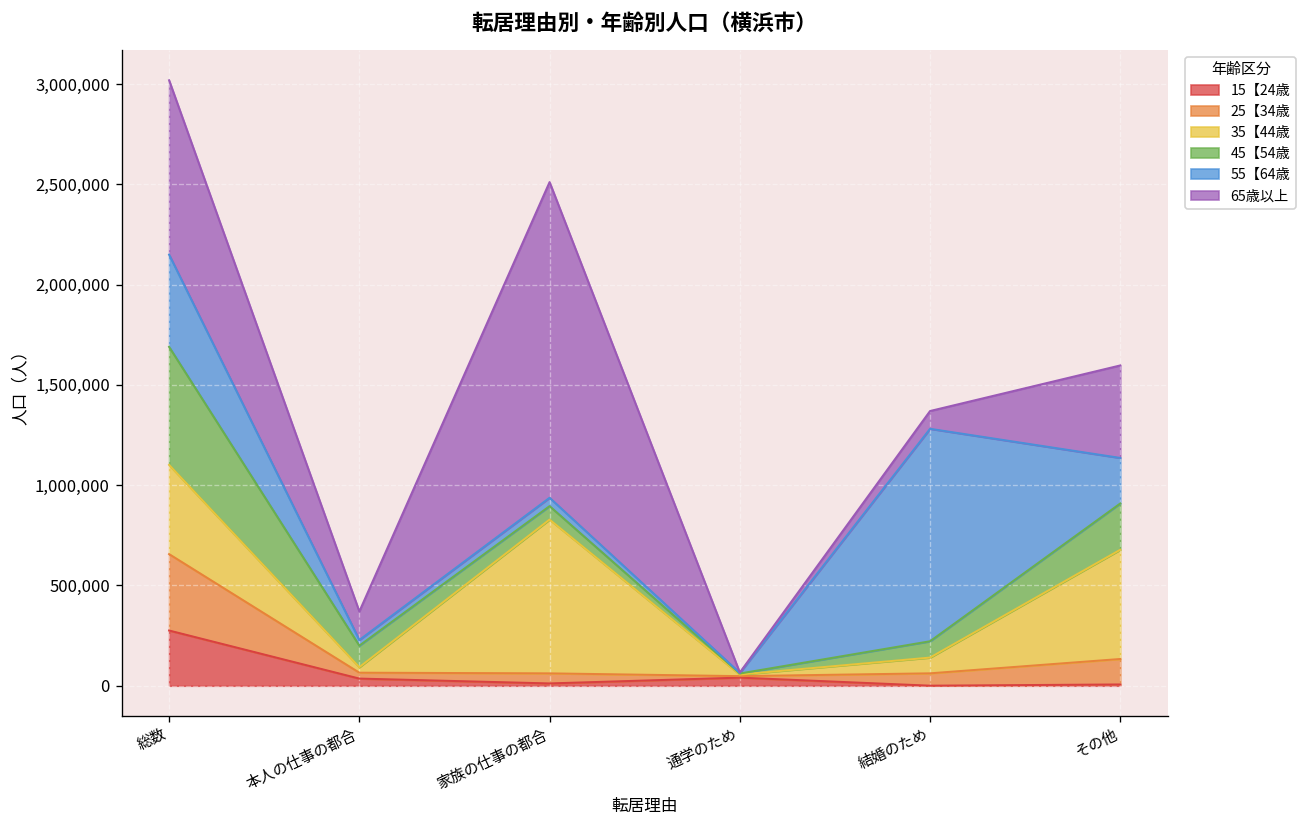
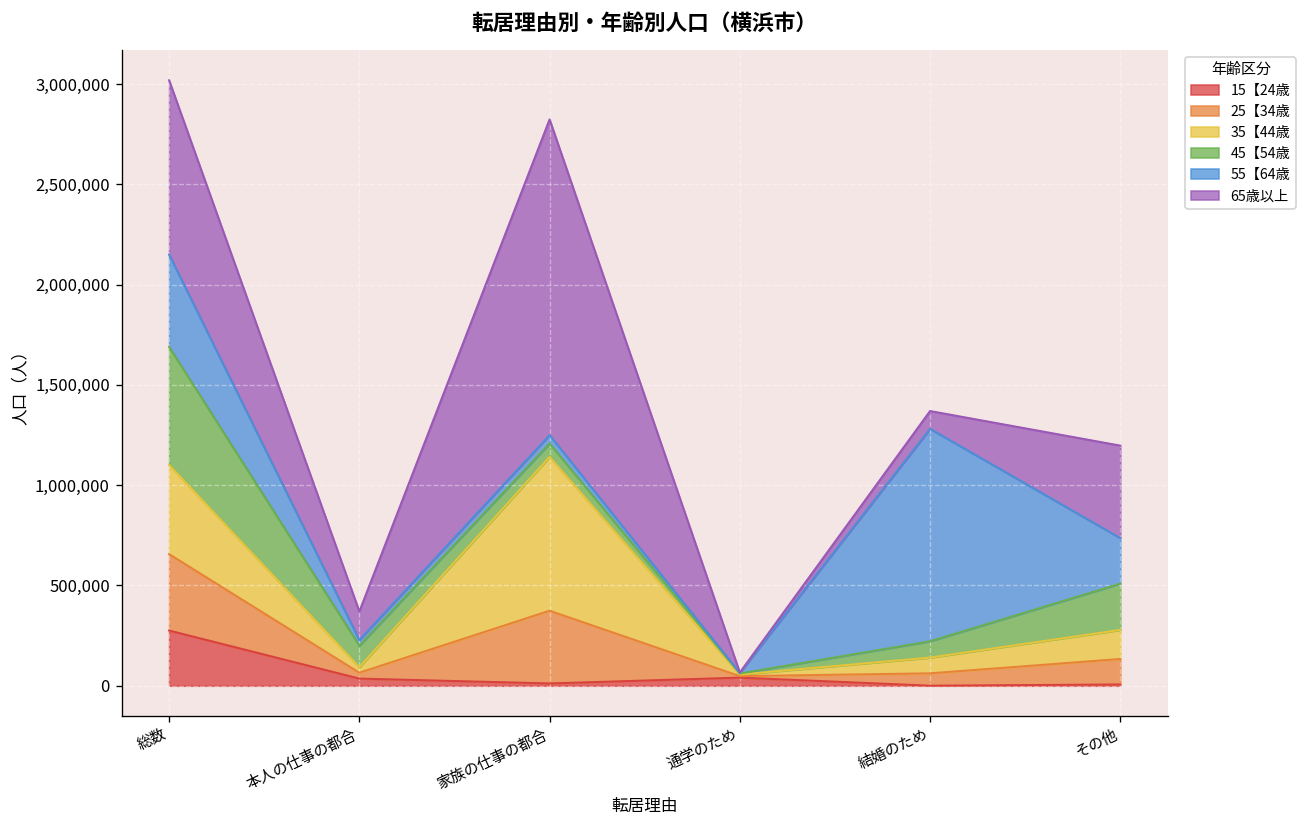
  {
    "15【24歳": {
      "総数": "280,000",
      "本人の仕事の都合": "40,000",
      "家族の仕事の都合": "10,000",
      "結婚のため": "0",
      "その他": "10,000"
    },
    "25【34歳": {
      "総数": "380,000",
      "本人の仕事の都合": "30,000",
-     "家族の仕事の都合": "50,000",
+     "家族の仕事の都合": "360,000",
      "結婚のため": "60,000",
      "その他": "130,000"
    },
    "35【44歳": {
      "総数": "440,000",
      "本人の仕事の都合": "30,000",
      "家族の仕事の都合": "770,000",
      "結婚のため": "80,000",
-     "その他": "540,000"
+     "その他": "140,000"
    },
    "45【54歳": {
      "総数": "590,000",
      "本人の仕事の都合": "110,000",
      "家族の仕事の都合": "70,000",
      "結婚のため": "80,000",
      "その他": "230,000"
    },
    "55【64歳": {
      "総数": "460,000",
      "本人の仕事の都合": "30,000",
      "家族の仕事の都合": "40,000",
      "結婚のため": "1,060,000",
      "その他": "230,000"
    },
    "65歳以上": {
      "総数": "870,000",
      "本人の仕事の都合": "140,000",
      "家族の仕事の都合": "1,570,000",
      "結婚のため": "90,000",
      "その他": "460,000"
    }
  }
